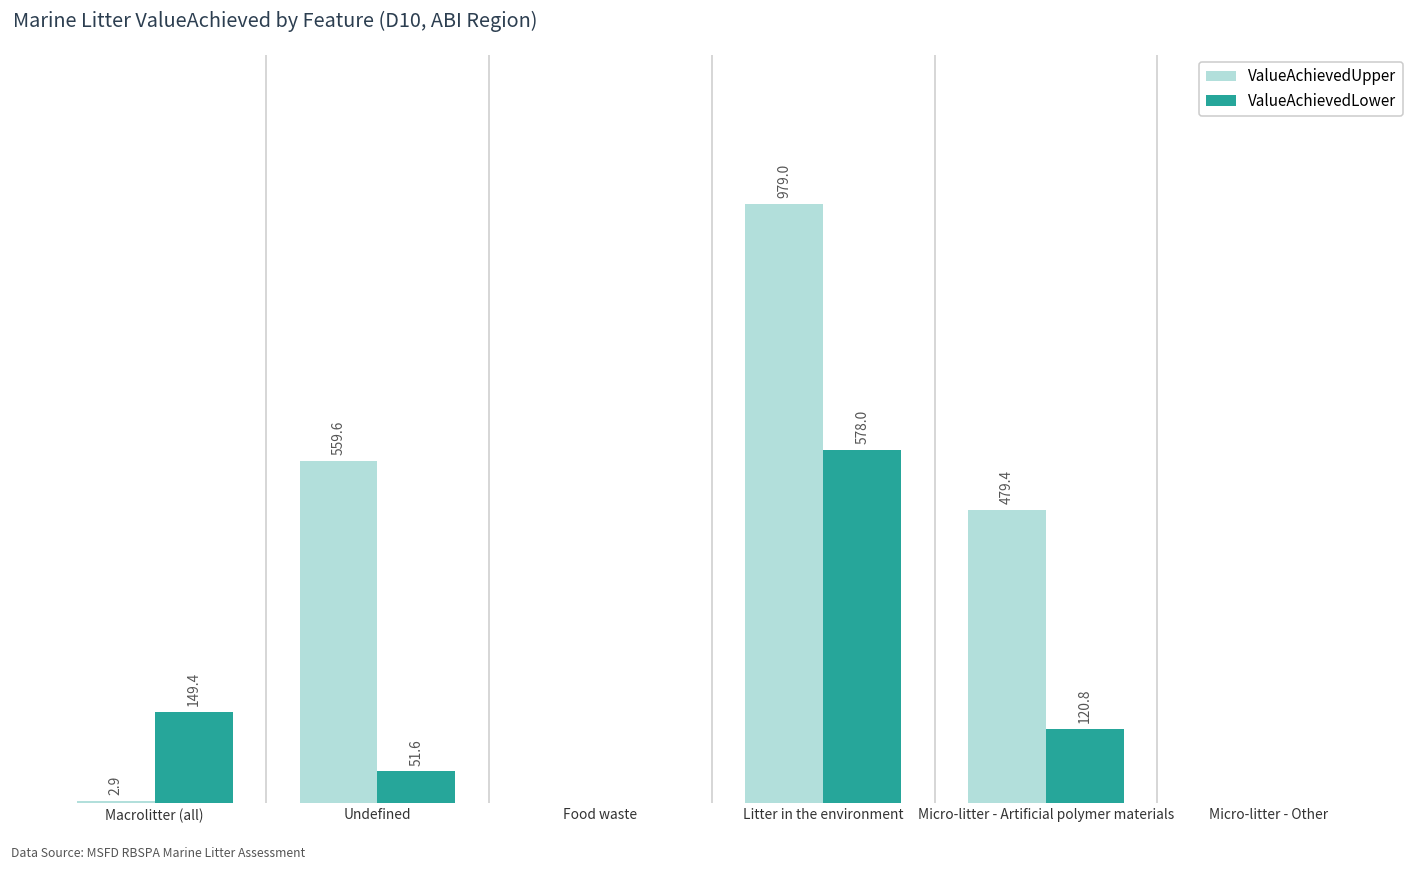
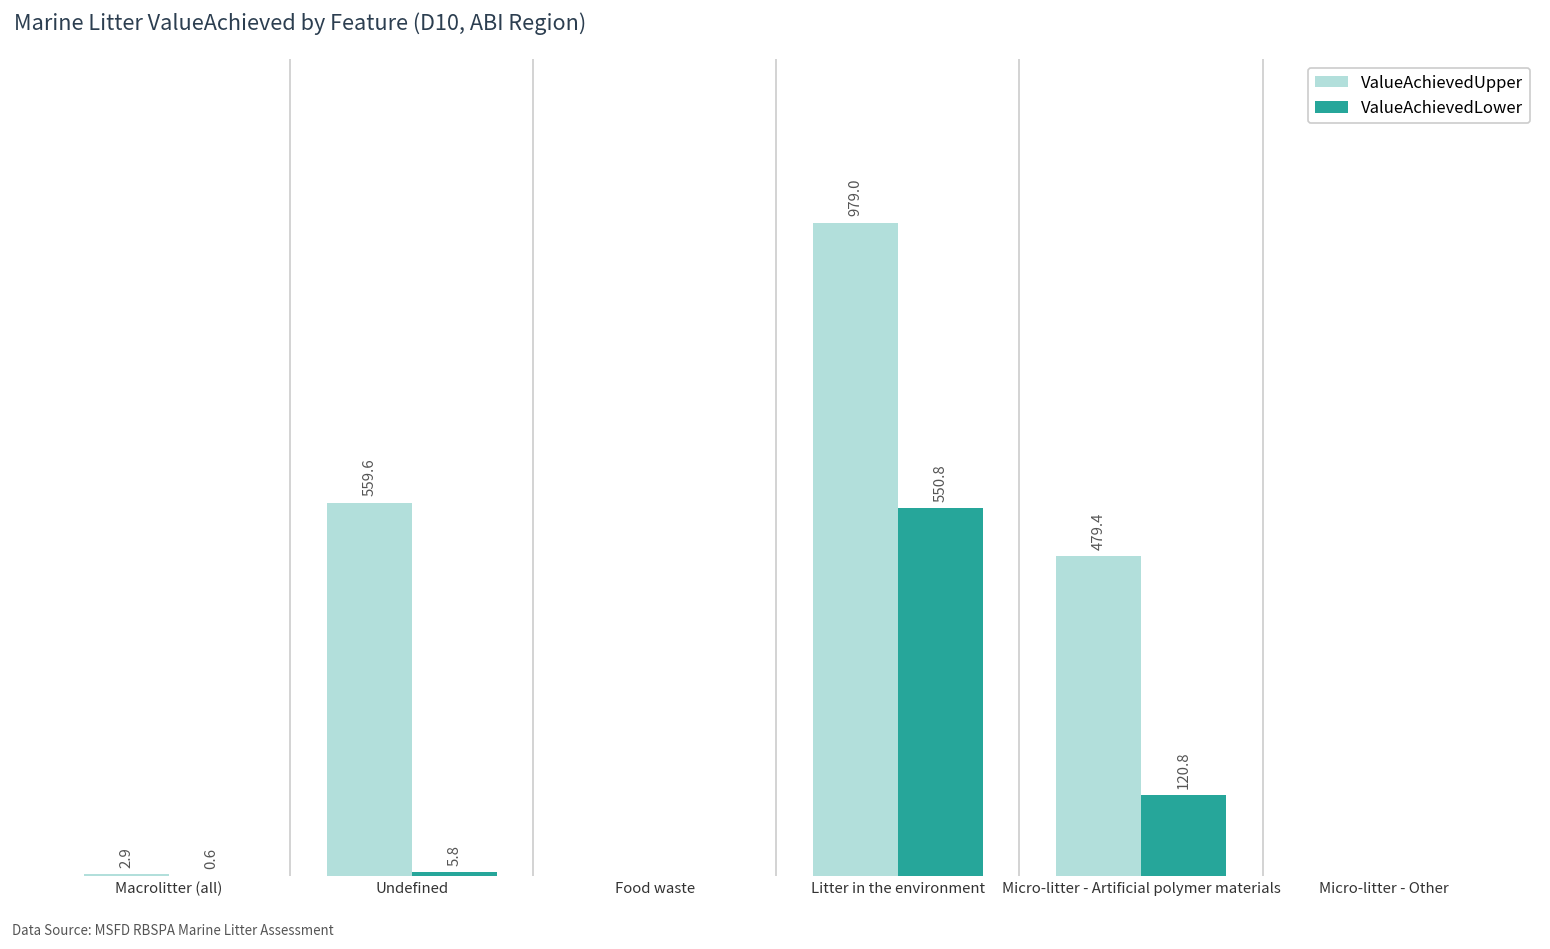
  {
    "ValueAchievedUpper": {
      "Macrolitter (all)": 2.9,
      "Undefined": 559.6,
      "Litter in the environment": 979.0,
      "Micro-litter - Artificial polymer materials": 479.4
    },
    "ValueAchievedLower": {
-     "Macrolitter (all)": 149.4,
-     "Undefined": 51.6,
-     "Litter in the environment": 578.0,
+     "Macrolitter (all)": 0.6,
+     "Undefined": 5.8,
+     "Litter in the environment": 550.8,
      "Micro-litter - Artificial polymer materials": 120.8
    }
  }
